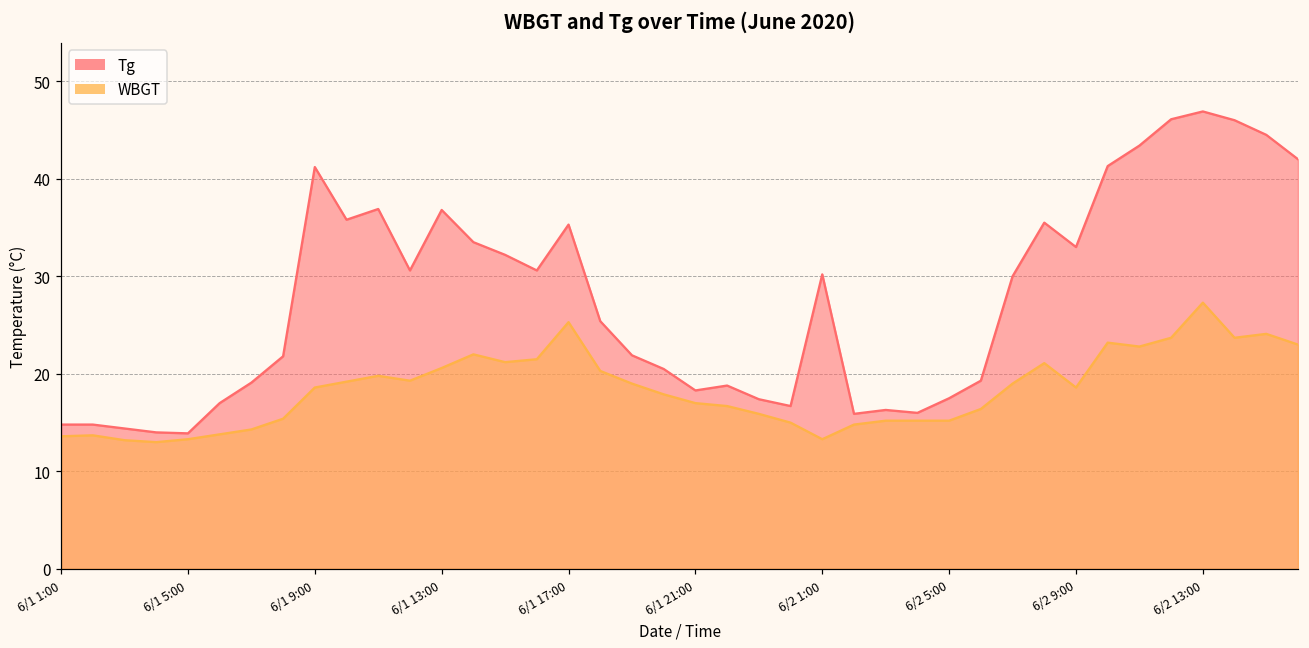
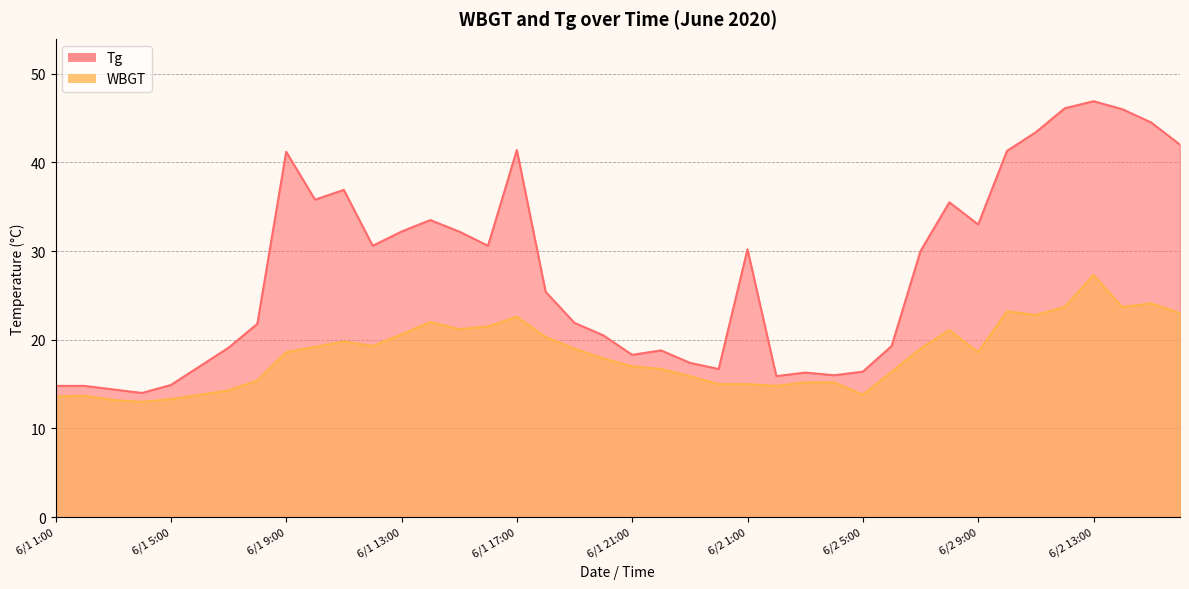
  {
    "Tg": {
      "6/1 1:00": 15,
-     "6/1 5:00": 14,
+     "6/1 5:00": 15,
      "6/1 9:00": 41,
-     "6/1 13:00": 37,
-     "6/1 17:00": 35,
+     "6/1 13:00": 32,
+     "6/1 17:00": 41,
      "6/1 21:00": 18,
      "6/2 1:00": 30,
-     "6/2 5:00": 18,
+     "6/2 5:00": 16,
      "6/2 9:00": 33,
      "6/2 13:00": 47
    },
    "WBGT": {
      "6/1 1:00": 14,
      "6/1 5:00": 13,
      "6/1 9:00": 19,
      "6/1 13:00": 21,
-     "6/1 17:00": 25,
+     "6/1 17:00": 23,
      "6/1 21:00": 17,
-     "6/2 1:00": 13,
-     "6/2 5:00": 15,
+     "6/2 1:00": 15,
+     "6/2 5:00": 14,
      "6/2 9:00": 19,
      "6/2 13:00": 27
    }
  }
